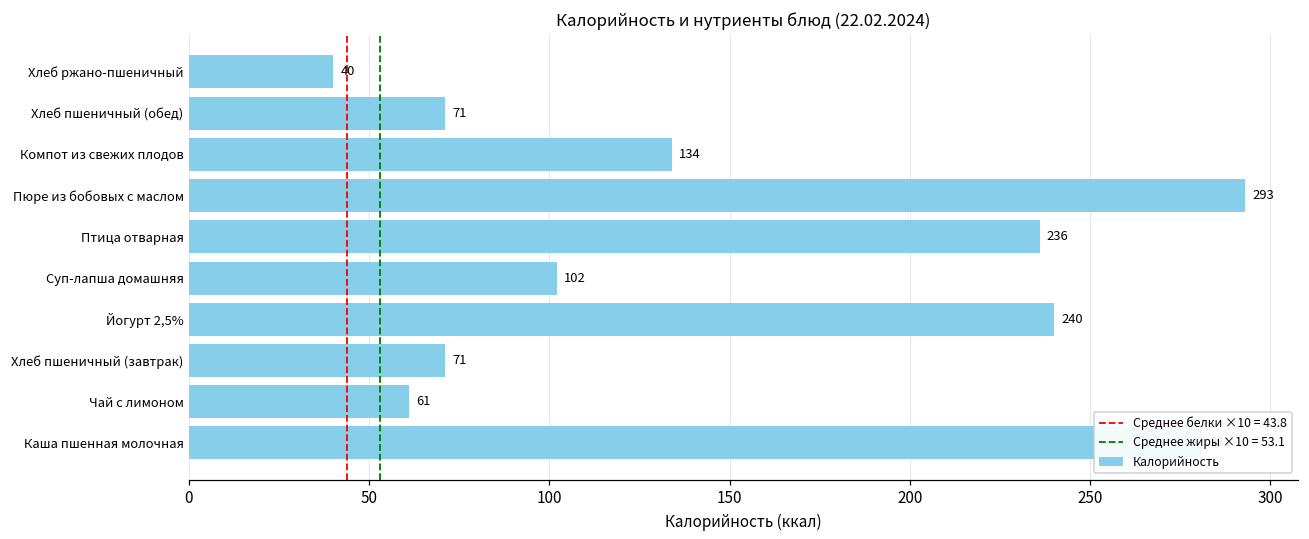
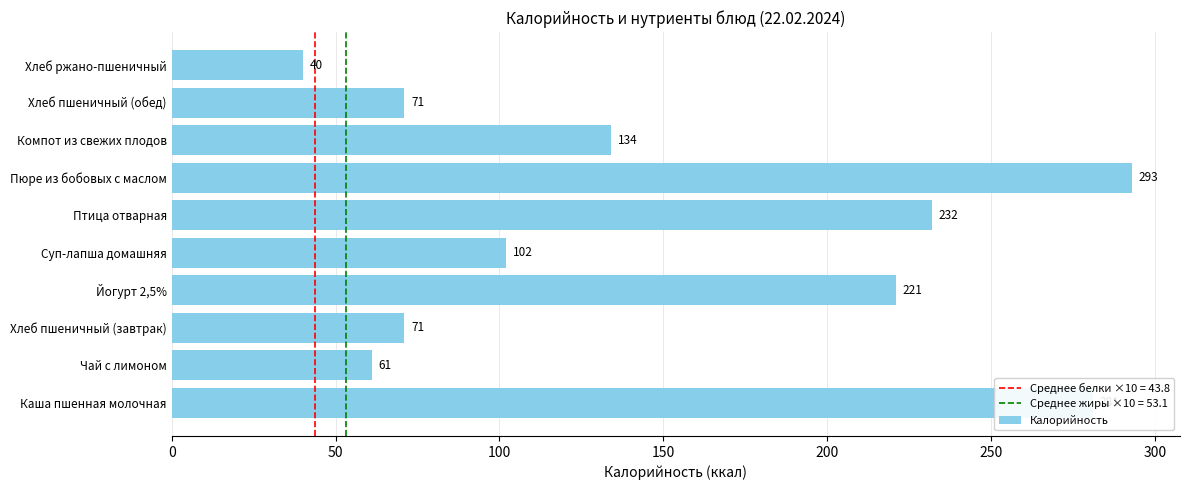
  {
    "Хлеб ржано-пшеничный": 40,
    "Хлеб пшеничный (обед)": 71,
    "Компот из свежих плодов": 134,
    "Пюре из бобовых с маслом": 293,
-   "Птица отварная": 236,
+   "Птица отварная": 232,
    "Суп-лапша домашняя": 102,
-   "Йогурт 2,5%": 240,
+   "Йогурт 2,5%": 221,
    "Хлеб пшеничный (завтрак)": 71,
    "Чай с лимоном": 61
  }
